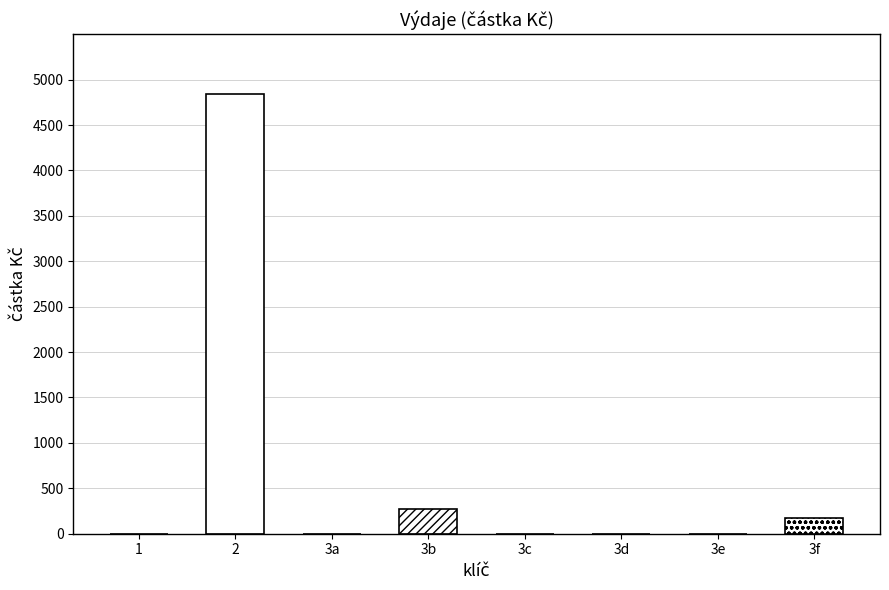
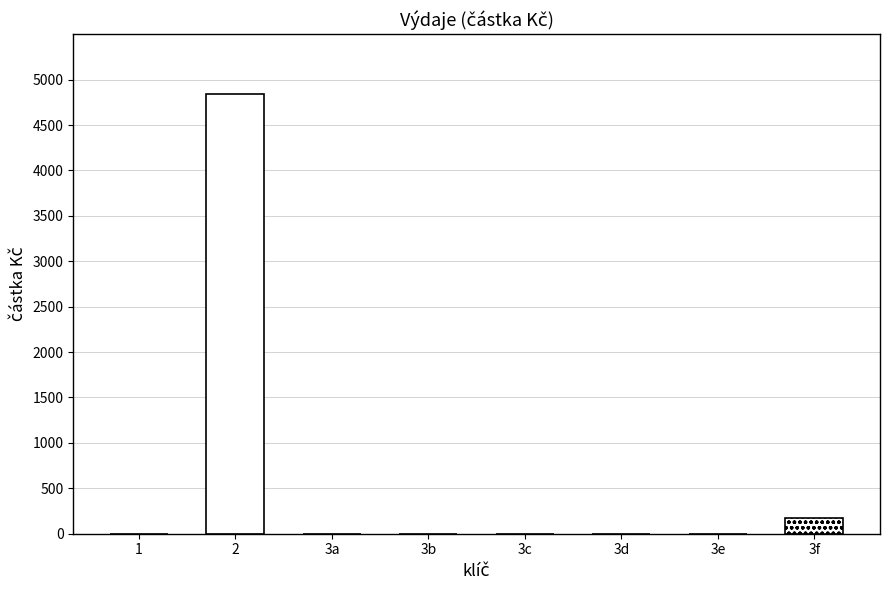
  {
    "1": 0,
    "2": 4800,
    "3a": 0,
-   "3b": 300,
+   "3b": 0,
    "3c": 0,
    "3d": 0,
    "3e": 0,
    "3f": 200
  }
